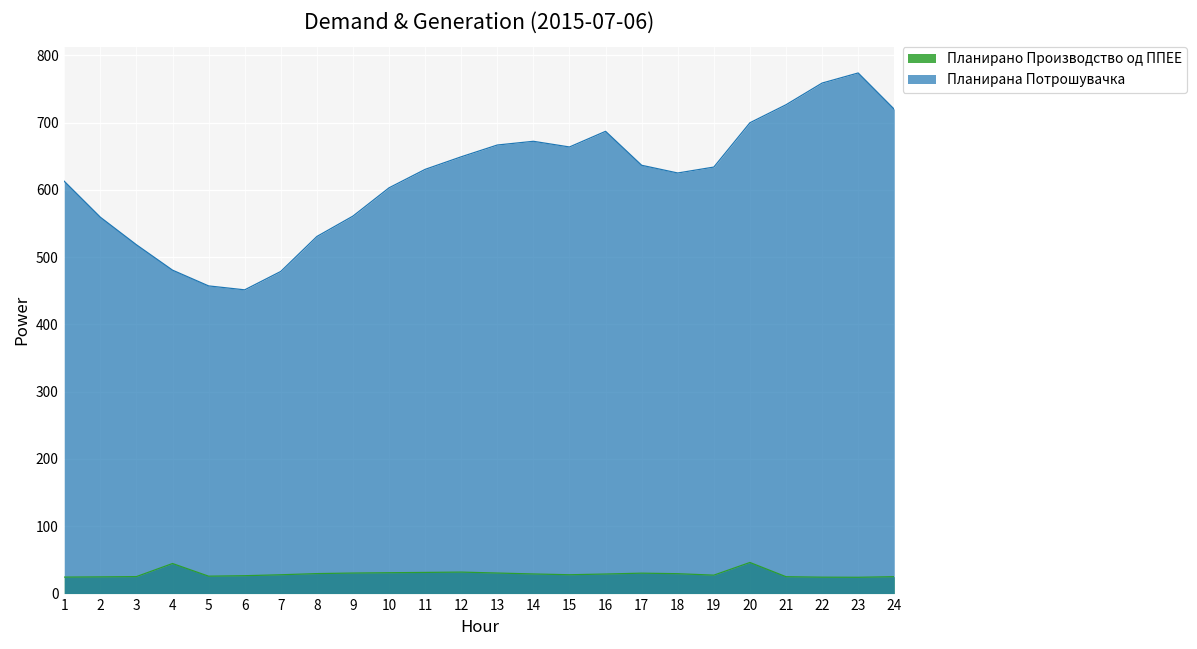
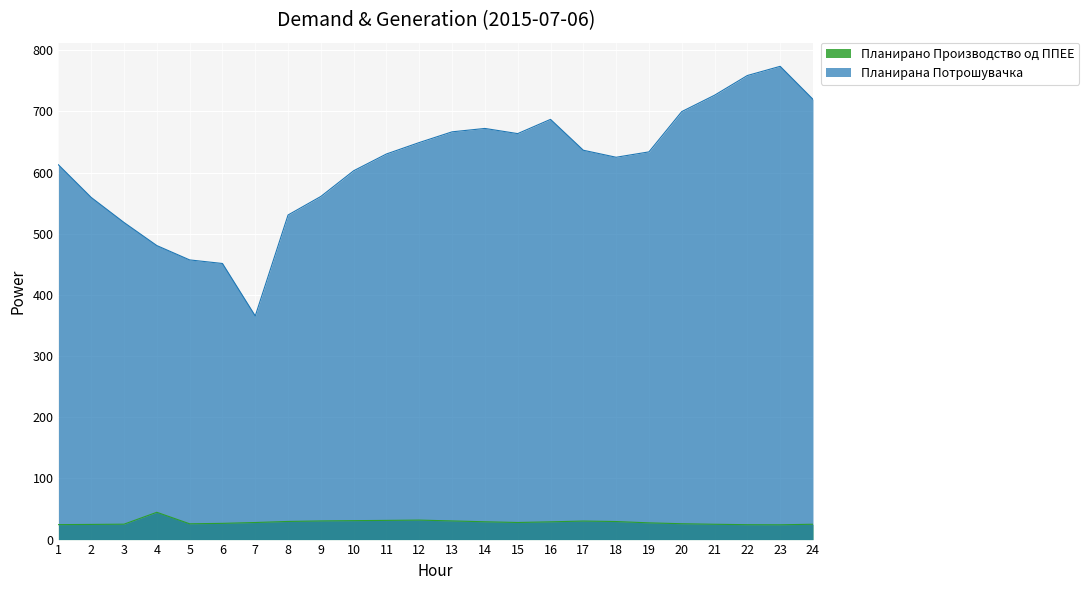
  {
    "Планирано Производство од ППЕЕ": {
      "1": 20,
      "2": 20,
      "3": 30,
      "4": 40,
      "5": 30,
      "6": 30,
      "7": 30,
      "8": 30,
      "9": 30,
      "10": 30,
      "11": 30,
      "12": 30,
      "13": 30,
      "14": 30,
      "15": 30,
      "16": 30,
      "17": 30,
      "18": 30,
      "19": 30,
-     "20": 50,
+     "20": 30,
      "21": 30,
      "22": 20,
      "23": 20,
      "24": 30
    },
    "Планирана Потрошувачка": {
      "1": 610,
      "2": 560,
      "3": 520,
      "4": 480,
      "5": 460,
      "6": 450,
-     "7": 480,
+     "7": 370,
      "8": 530,
      "9": 560,
      "10": 600,
      "11": 630,
      "12": 650,
      "13": 670,
      "14": 670,
      "15": 660,
      "16": 690,
      "17": 640,
      "18": 630,
      "19": 630,
      "20": 700,
      "21": 730,
      "22": 760,
      "23": 770,
      "24": 720
    }
  }
